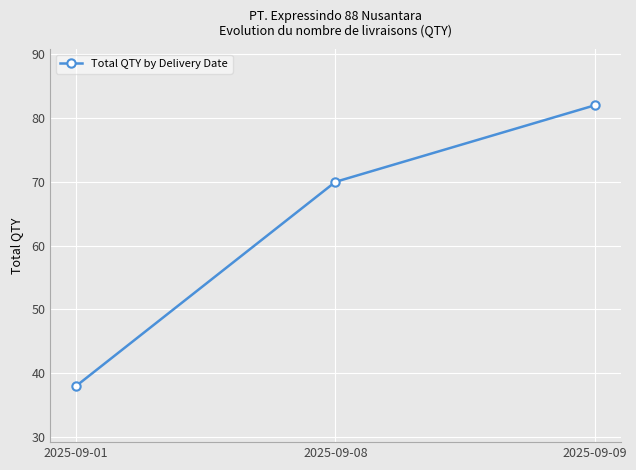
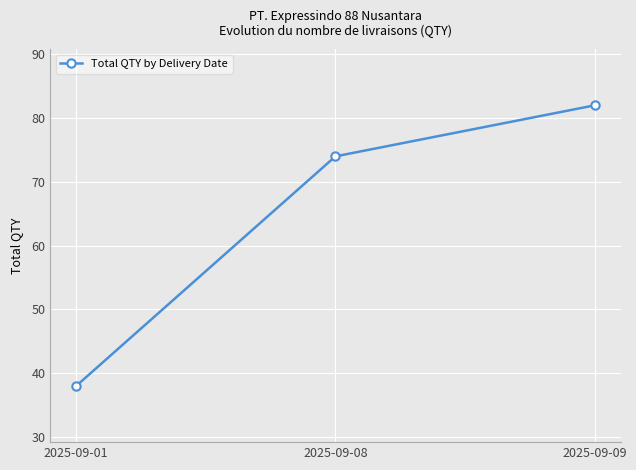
  {
    "2025-09-01": 38,
-   "2025-09-08": 70,
+   "2025-09-08": 74,
    "2025-09-09": 82
  }
